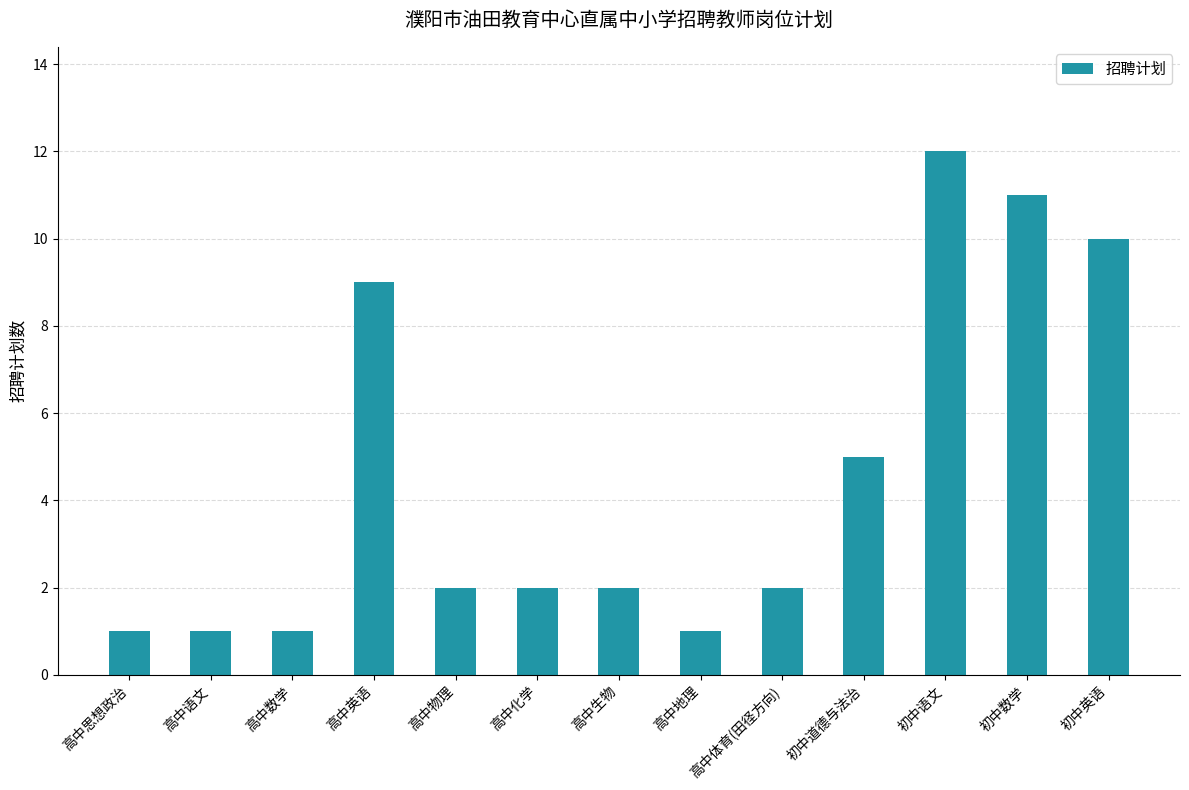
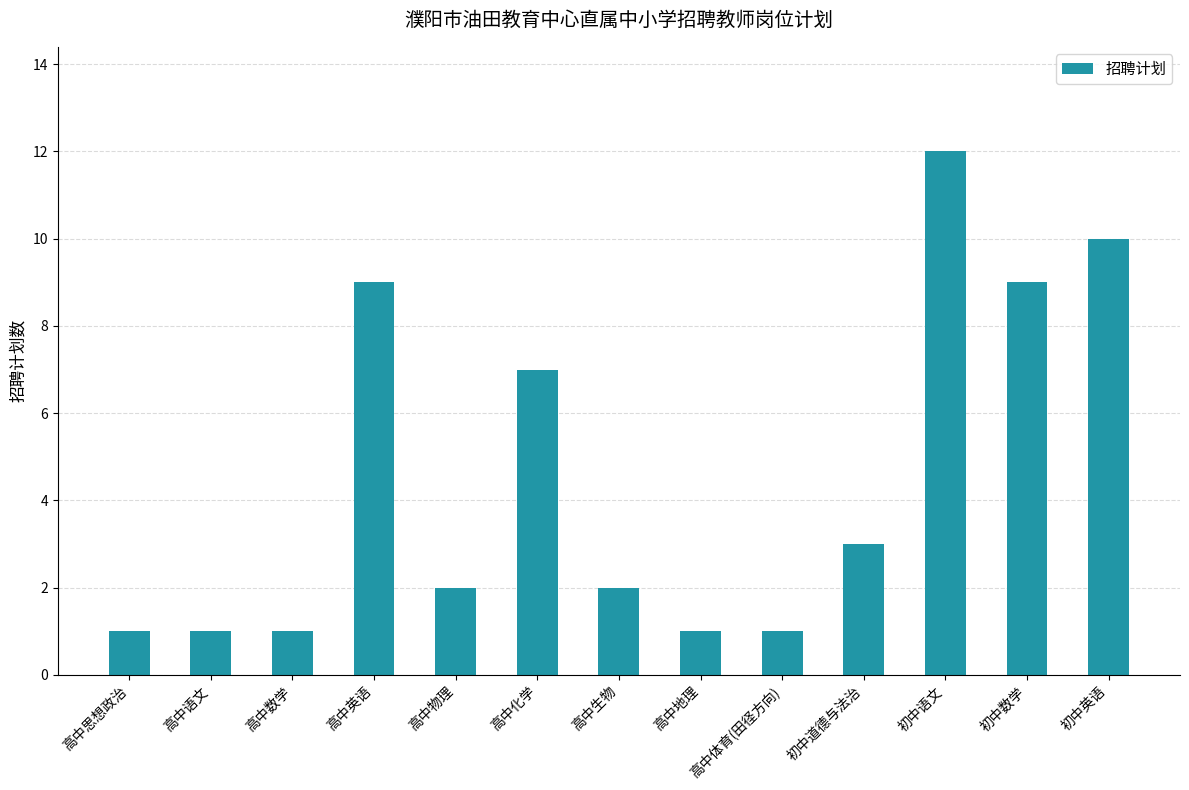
  {
    "高中思想政治": 1,
    "高中语文": 1,
    "高中数学": 1,
    "高中英语": 9,
    "高中物理": 2,
-   "高中化学": 2,
+   "高中化学": 7,
    "高中生物": 2,
    "高中地理": 1,
-   "高中体育(田径方向)": 2,
-   "初中道德与法治": 5,
+   "高中体育(田径方向)": 1,
+   "初中道德与法治": 3,
    "初中语文": 12,
-   "初中数学": 11,
+   "初中数学": 9,
    "初中英语": 10
  }
